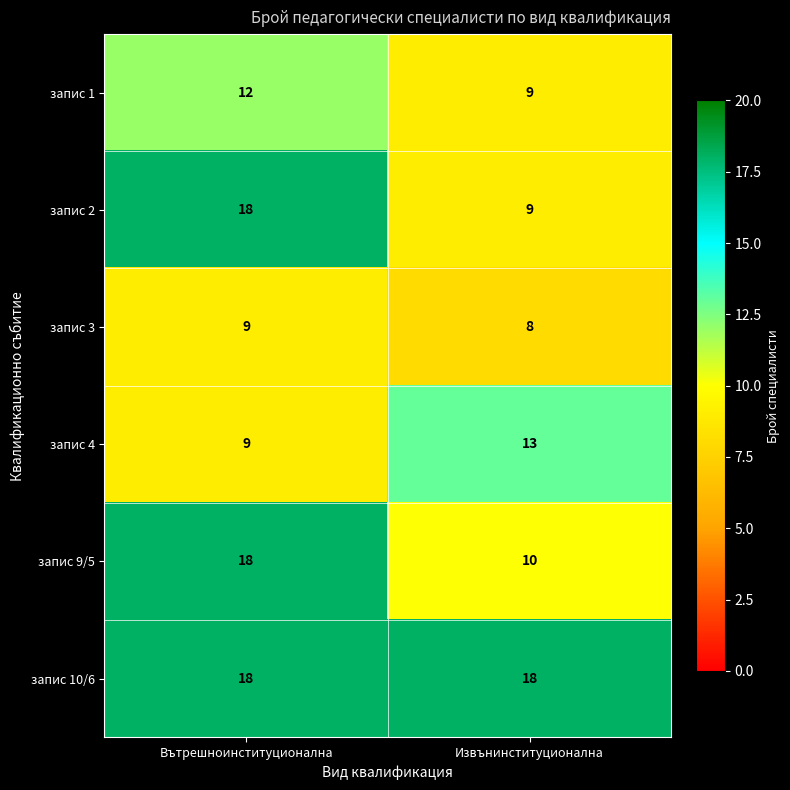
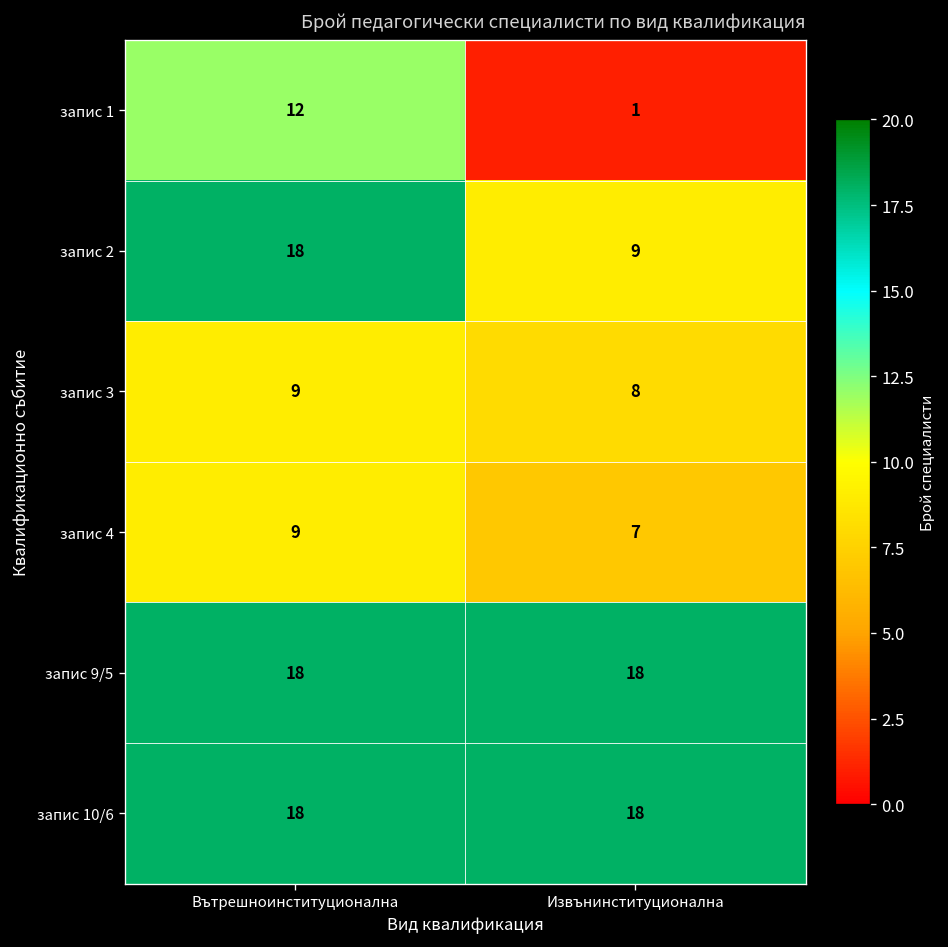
  {
    "запис 1": {
      "Вътрешноинституционална": 12,
-     "Извънинституционална": 9
+     "Извънинституционална": 1
    },
    "запис 2": {
      "Вътрешноинституционална": 18,
      "Извънинституционална": 9
    },
    "запис 3": {
      "Вътрешноинституционална": 9,
      "Извънинституционална": 8
    },
    "запис 4": {
      "Вътрешноинституционална": 9,
-     "Извънинституционална": 13
+     "Извънинституционална": 7
    },
    "запис 9/5": {
      "Вътрешноинституционална": 18,
-     "Извънинституционална": 10
+     "Извънинституционална": 18
    },
    "запис 10/6": {
      "Вътрешноинституционална": 18,
      "Извънинституционална": 18
    }
  }
